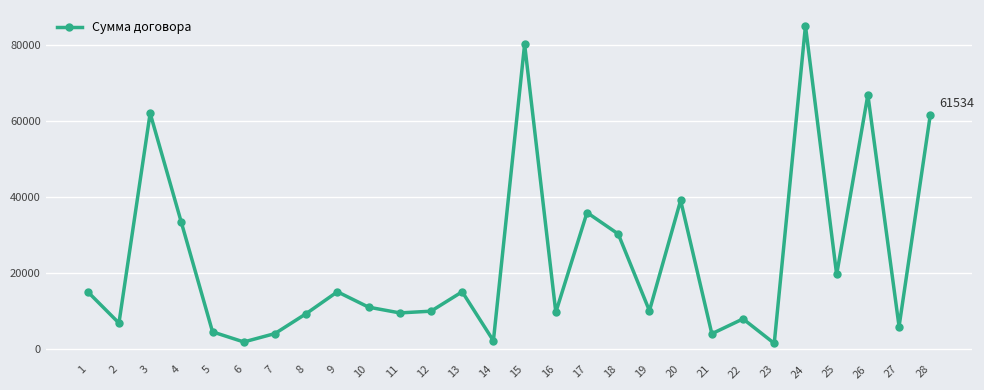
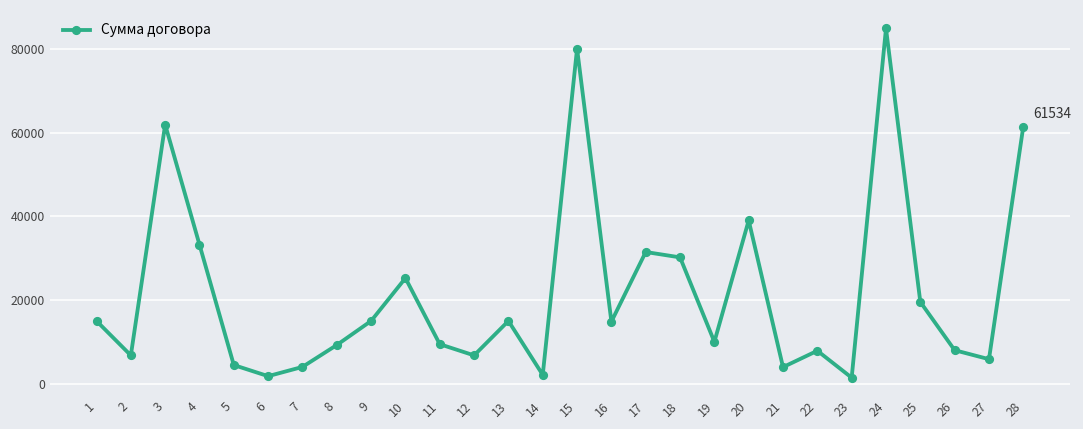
  {
    "1": 15000,
    "2": 7000,
    "3": 62000,
    "4": 33000,
    "5": 4000,
    "6": 2000,
    "7": 4000,
    "8": 9000,
    "9": 15000,
-   "10": 11000,
+   "10": 25000,
    "11": 9000,
-   "12": 10000,
+   "12": 7000,
    "13": 15000,
    "14": 2000,
    "15": 80000,
-   "16": 10000,
-   "17": 36000,
+   "16": 15000,
+   "17": 32000,
    "18": 30000,
    "19": 10000,
    "20": 39000,
    "21": 4000,
    "22": 8000,
    "23": 1000,
    "24": 85000,
    "25": 20000,
-   "26": 67000,
+   "26": 8000,
    "27": 6000
  }
